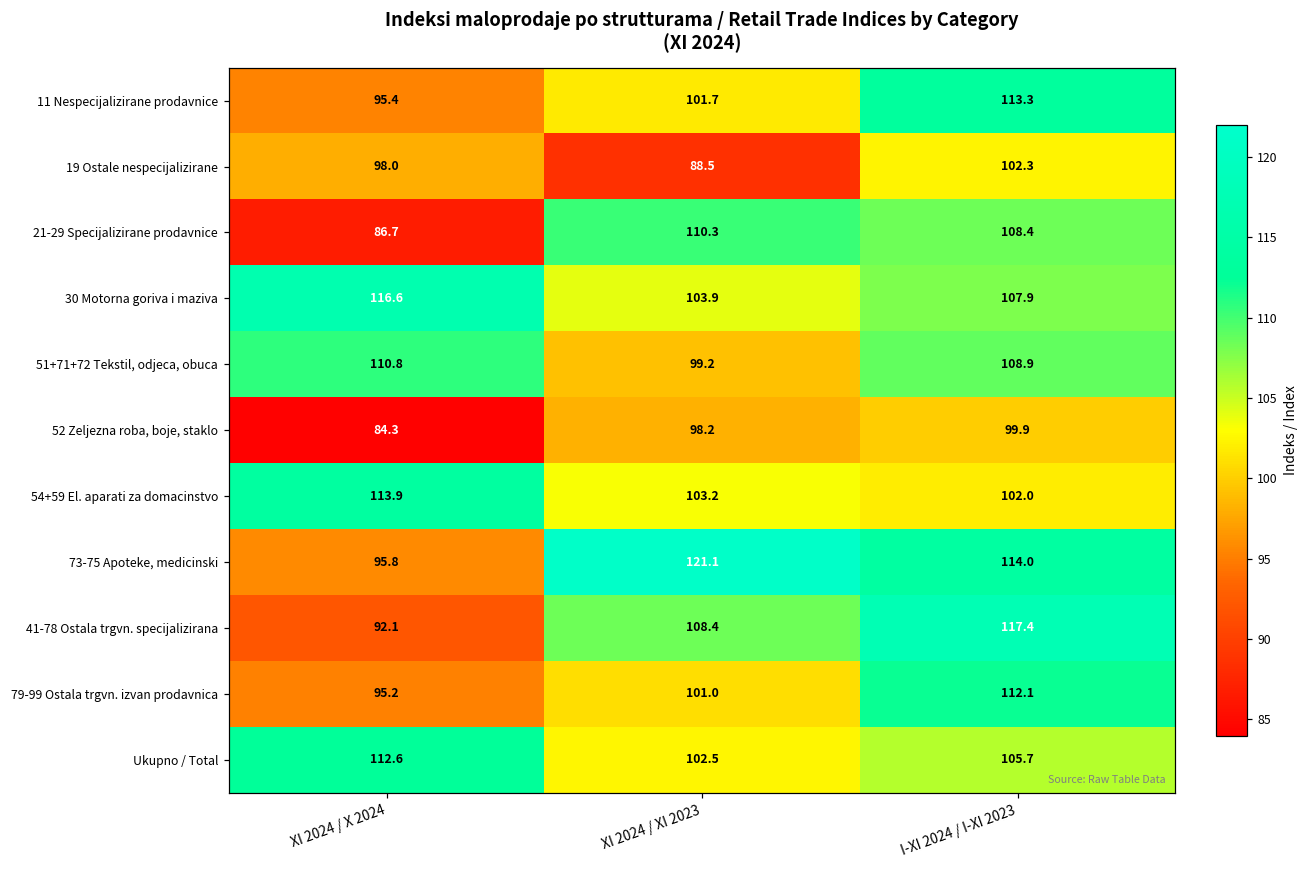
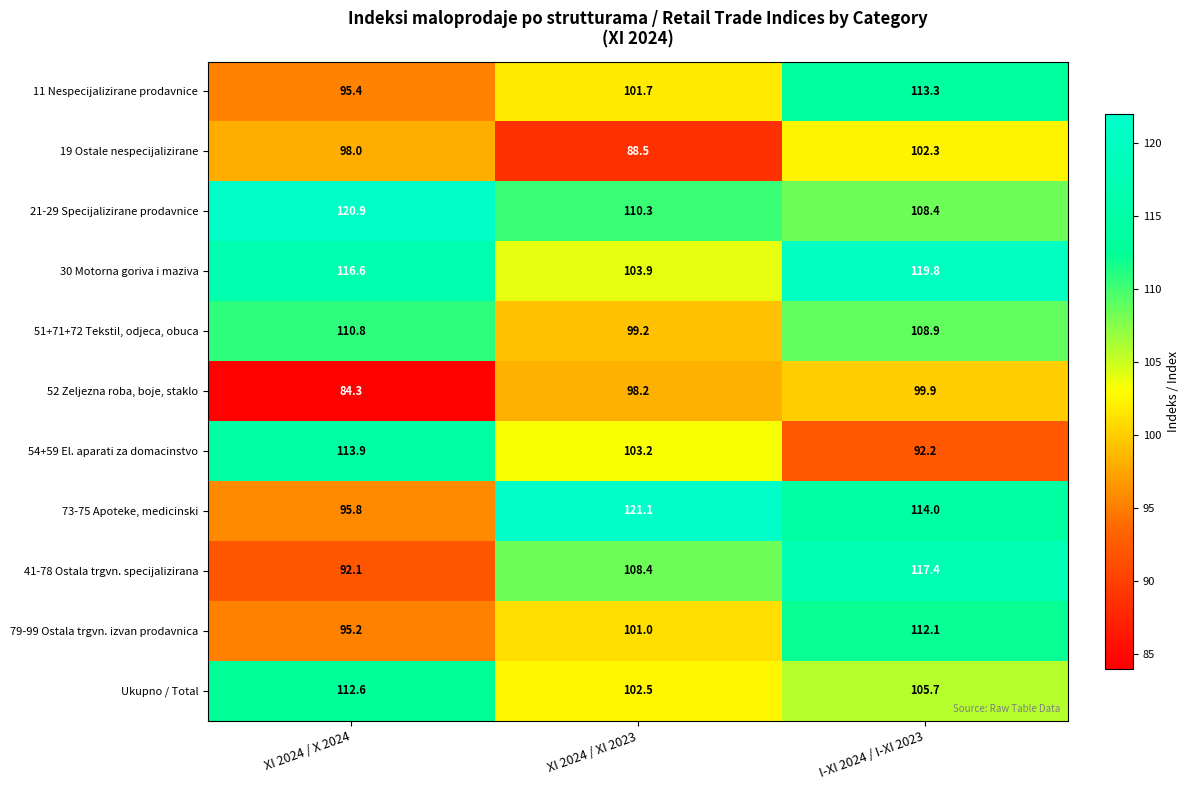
  {
    "11 Nespecijalizirane prodavnice": {
      "XI 2024 / X 2024": 95.4,
      "XI 2024 / XI 2023": 101.7,
      "I-XI 2024 / I-XI 2023": 113.3
    },
    "19 Ostale nespecijalizirane": {
      "XI 2024 / X 2024": 98.0,
      "XI 2024 / XI 2023": 88.5,
      "I-XI 2024 / I-XI 2023": 102.3
    },
    "21-29 Specijalizirane prodavnice": {
-     "XI 2024 / X 2024": 86.7,
+     "XI 2024 / X 2024": 120.9,
      "XI 2024 / XI 2023": 110.3,
      "I-XI 2024 / I-XI 2023": 108.4
    },
    "30 Motorna goriva i maziva": {
      "XI 2024 / X 2024": 116.6,
      "XI 2024 / XI 2023": 103.9,
-     "I-XI 2024 / I-XI 2023": 107.9
+     "I-XI 2024 / I-XI 2023": 119.8
    },
    "51+71+72 Tekstil, odjeca, obuca": {
      "XI 2024 / X 2024": 110.8,
      "XI 2024 / XI 2023": 99.2,
      "I-XI 2024 / I-XI 2023": 108.9
    },
    "52 Zeljezna roba, boje, staklo": {
      "XI 2024 / X 2024": 84.3,
      "XI 2024 / XI 2023": 98.2,
      "I-XI 2024 / I-XI 2023": 99.9
    },
    "54+59 El. aparati za domacinstvo": {
      "XI 2024 / X 2024": 113.9,
      "XI 2024 / XI 2023": 103.2,
-     "I-XI 2024 / I-XI 2023": 102.0
+     "I-XI 2024 / I-XI 2023": 92.2
    },
    "73-75 Apoteke, medicinski": {
      "XI 2024 / X 2024": 95.8,
      "XI 2024 / XI 2023": 121.1,
      "I-XI 2024 / I-XI 2023": 114.0
    },
    "41-78 Ostala trgvn. specijalizirana": {
      "XI 2024 / X 2024": 92.1,
      "XI 2024 / XI 2023": 108.4,
      "I-XI 2024 / I-XI 2023": 117.4
    },
    "79-99 Ostala trgvn. izvan prodavnica": {
      "XI 2024 / X 2024": 95.2,
      "XI 2024 / XI 2023": 101.0,
      "I-XI 2024 / I-XI 2023": 112.1
    },
    "Ukupno / Total": {
      "XI 2024 / X 2024": 112.6,
      "XI 2024 / XI 2023": 102.5
    }
  }
